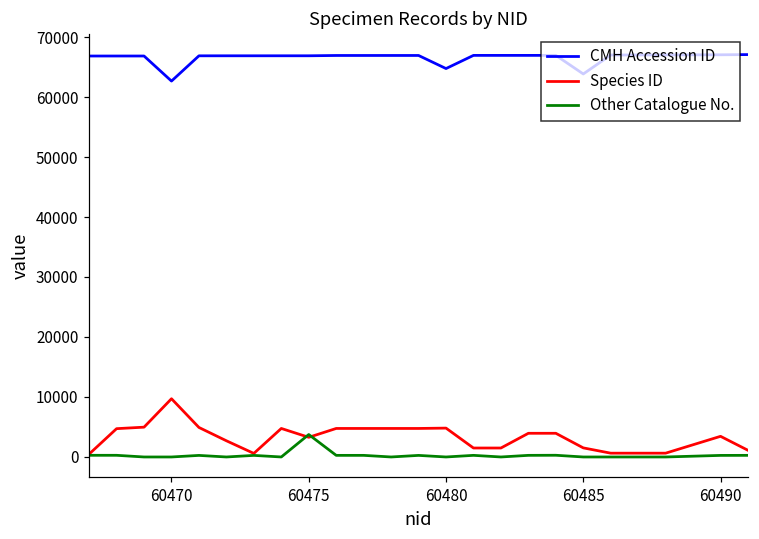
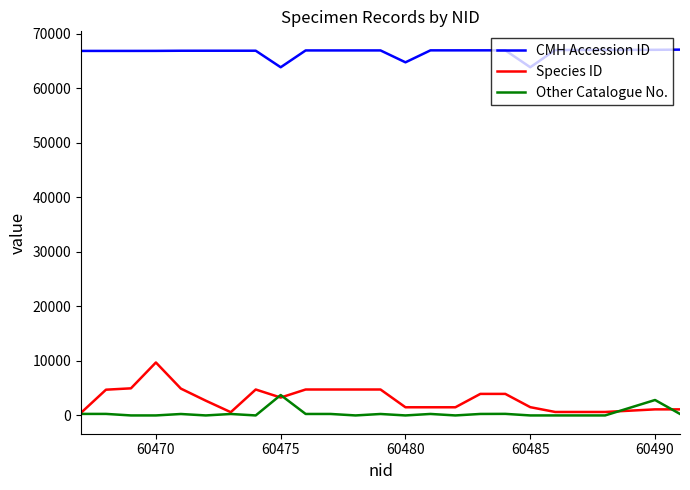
  {
    "CMH Accession ID": {
-     "60470": 63000,
-     "60475": 67000,
+     "60470": 67000,
+     "60475": 64000,
      "60480": 65000
    },
    "Species ID": {
      "60470": 10000,
      "60475": 3000,
-     "60480": 5000,
+     "60480": 1000,
      "60485": 2000,
-     "60490": 3000
+     "60490": 1000
    },
    "Other Catalogue No.": {
      "60470": 0,
      "60475": 4000,
      "60480": 0,
      "60485": 0,
-     "60490": 0
+     "60490": 3000
    }
  }
